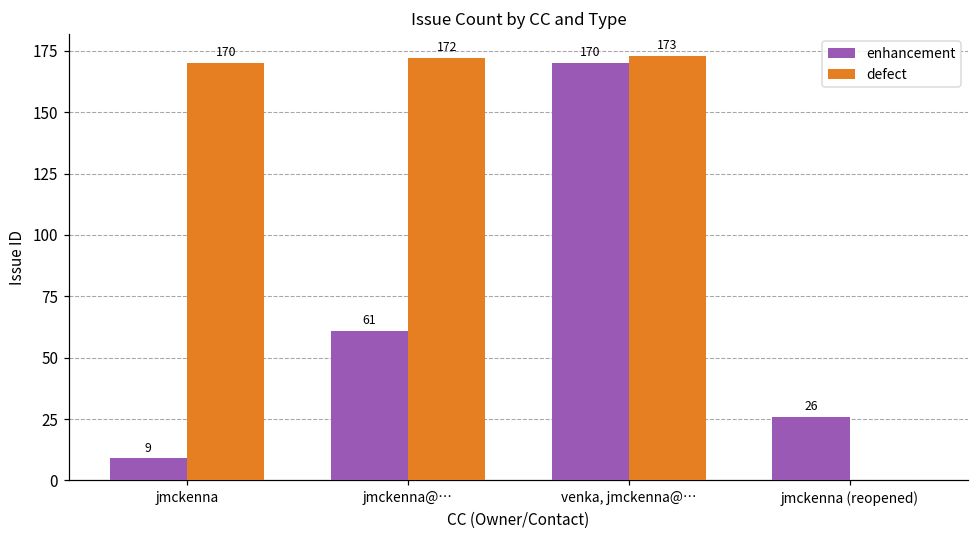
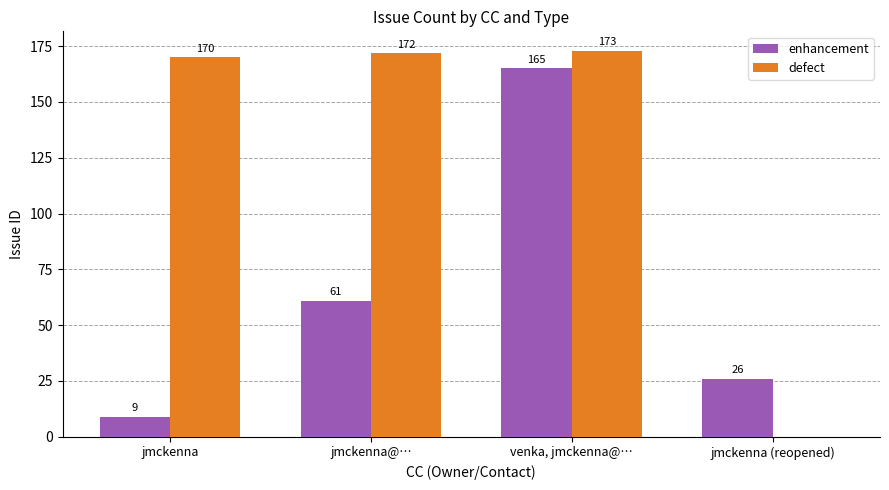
  {
    "enhancement": {
      "jmckenna": 9,
      "jmckenna@…": 61,
-     "venka, jmckenna@…": 170,
+     "venka, jmckenna@…": 165,
      "jmckenna (reopened)": 26
    },
    "defect": {
      "jmckenna": 170,
      "jmckenna@…": 172,
      "venka, jmckenna@…": 173
    }
  }
